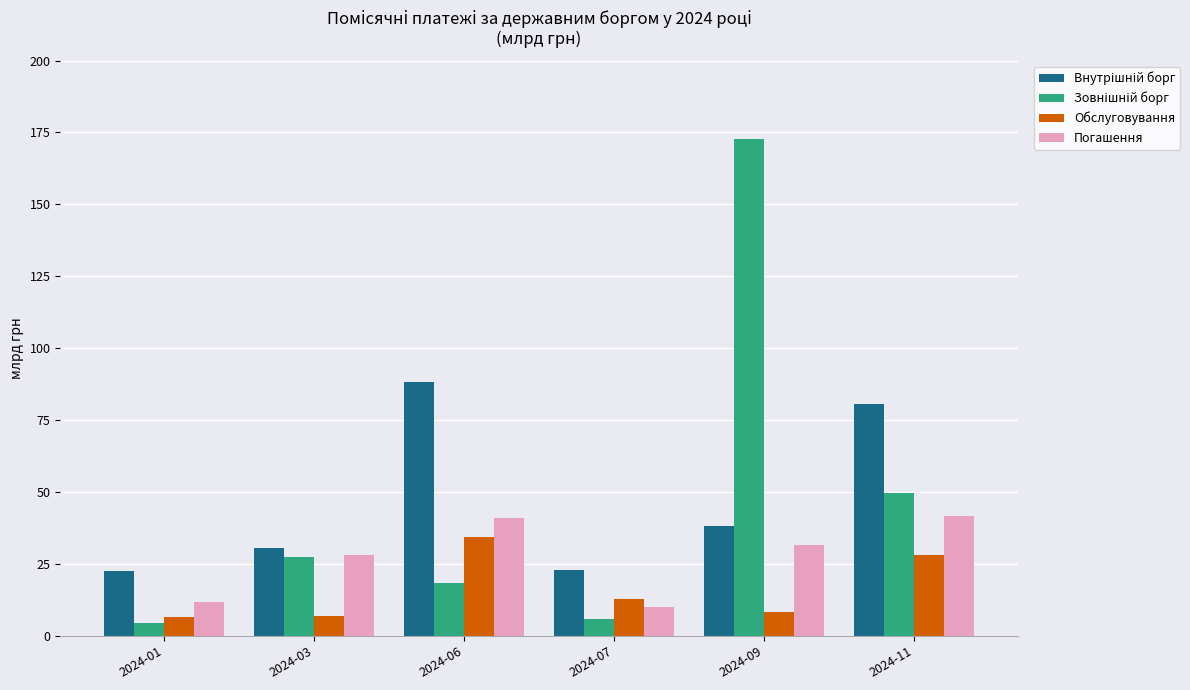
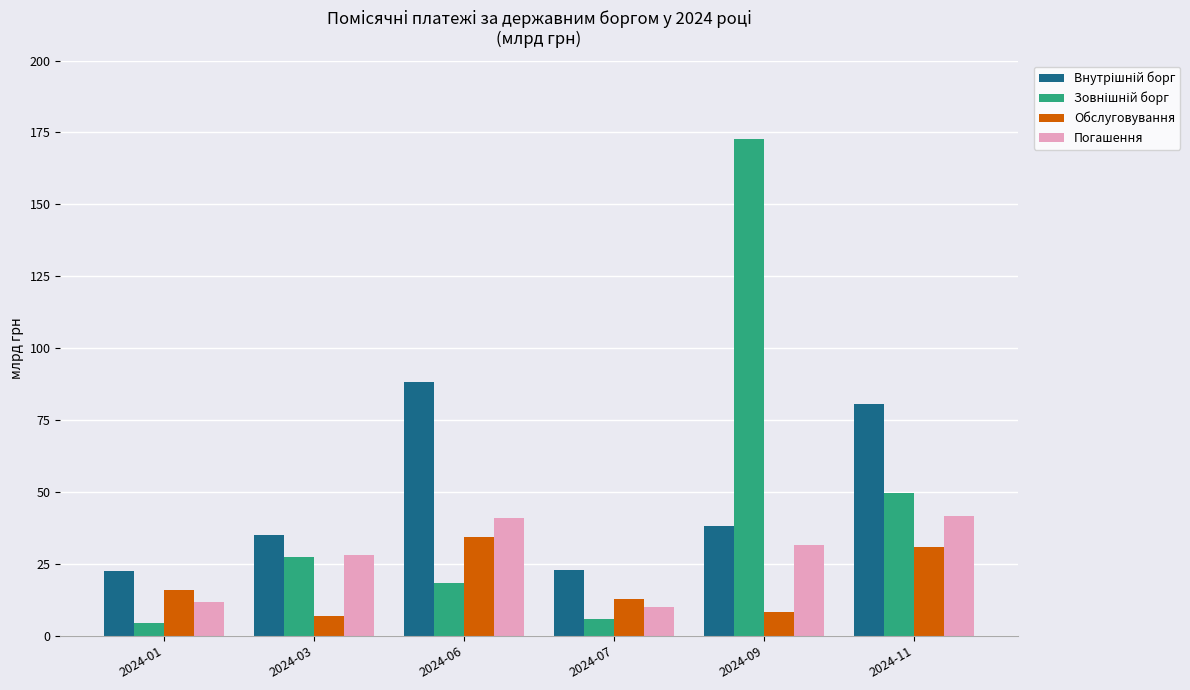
  {
    "Внутрішній борг": {
      "2024-01": 23,
-     "2024-03": 31,
+     "2024-03": 35,
      "2024-06": 88,
      "2024-07": 23,
      "2024-09": 38,
      "2024-11": 81
    },
    "Зовнішній борг": {
      "2024-01": 4,
      "2024-03": 27,
      "2024-06": 18,
      "2024-07": 6,
      "2024-09": 173,
      "2024-11": 49
    },
    "Обслуговування": {
-     "2024-01": 7,
+     "2024-01": 16,
      "2024-03": 7,
      "2024-06": 34,
      "2024-07": 13,
      "2024-09": 8,
-     "2024-11": 28
+     "2024-11": 31
    },
    "Погашення": {
      "2024-01": 12,
      "2024-03": 28,
      "2024-06": 41,
      "2024-07": 10,
      "2024-09": 31,
      "2024-11": 42
    }
  }
